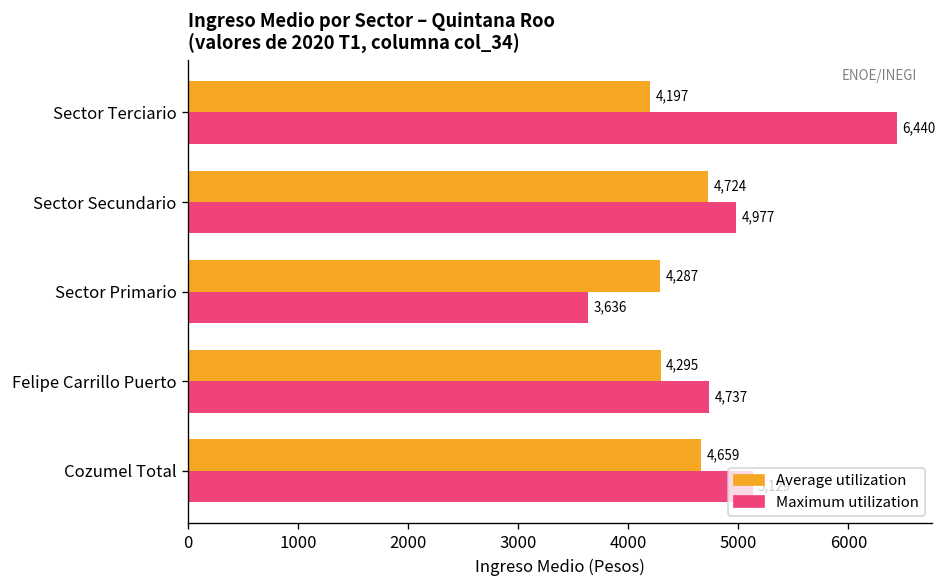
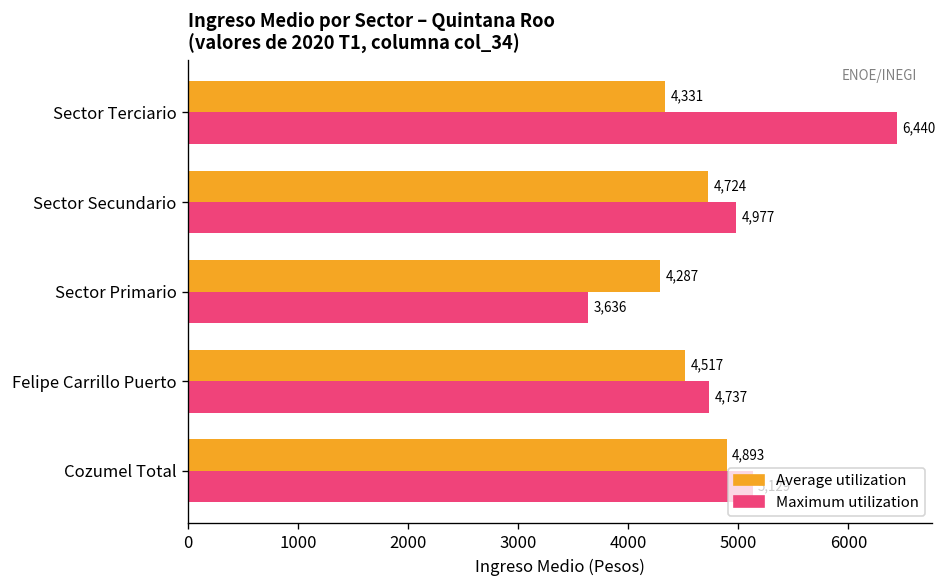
  {
    "Average utilization": {
-     "Sector Terciario": "4,197",
+     "Sector Terciario": "4,331",
      "Sector Secundario": "4,724",
      "Sector Primario": "4,287",
-     "Felipe Carrillo Puerto": "4,295",
-     "Cozumel Total": "4,659"
+     "Felipe Carrillo Puerto": "4,517",
+     "Cozumel Total": "4,893"
    },
    "Maximum utilization": {
      "Sector Terciario": "6,440",
      "Sector Secundario": "4,977",
      "Sector Primario": "3,636",
      "Felipe Carrillo Puerto": "4,737"
    }
  }
